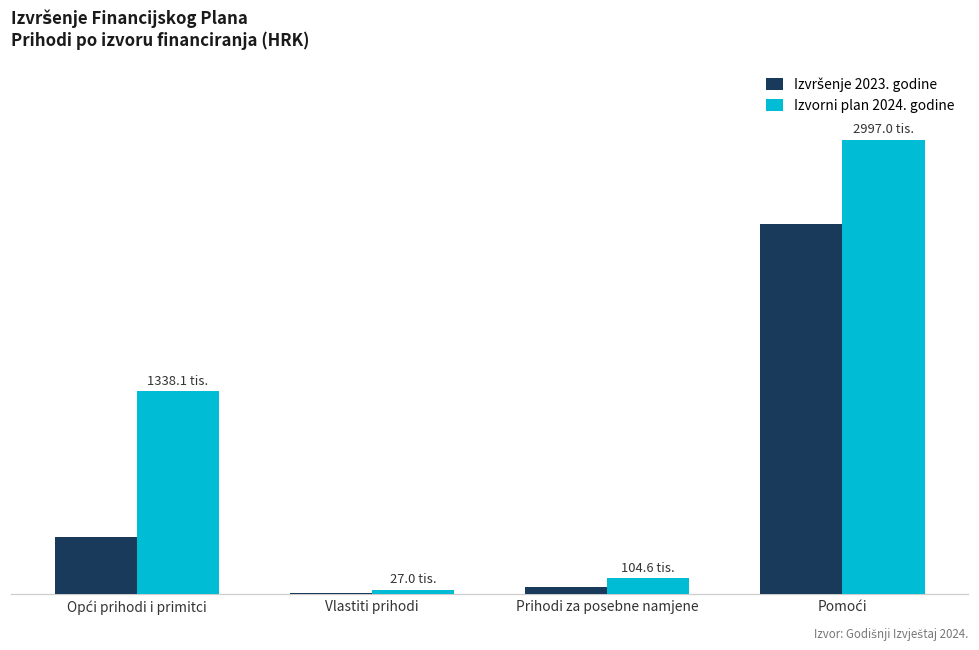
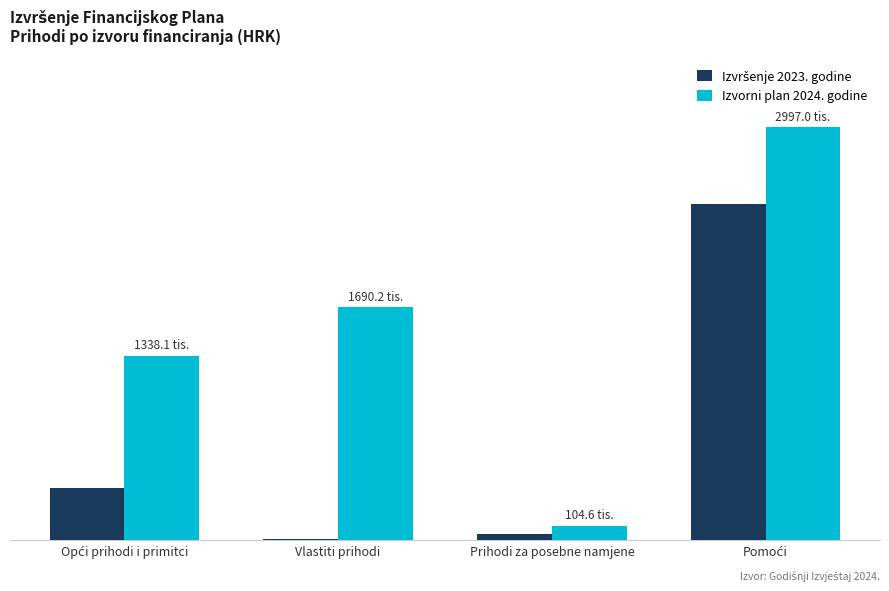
  {
    "Izvorni plan 2024. godine": {
-     "Vlastiti prihodi": 27.0
+     "Vlastiti prihodi": 1690.2
    }
  }
